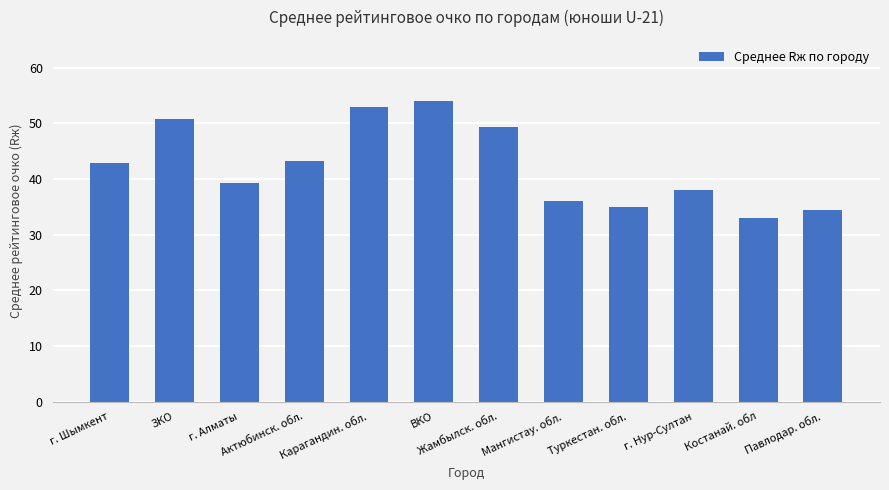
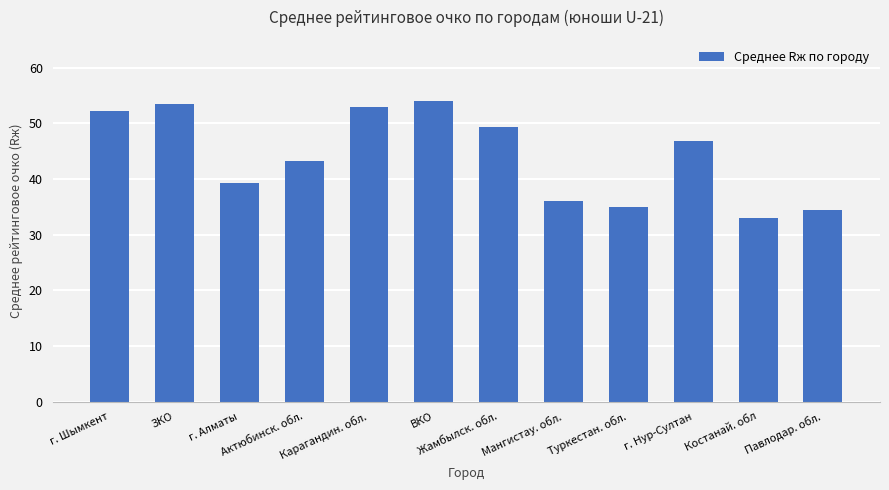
  {
-   "г. Шымкент": 43,
-   "ЗКО": 51,
+   "г. Шымкент": 52,
+   "ЗКО": 53,
    "г. Алматы": 39,
    "Актюбинск. обл.": 43,
    "Карагандин. обл.": 53,
    "ВКО": 54,
    "Жамбылск. обл.": 49,
    "Мангистау. обл.": 36,
    "Туркестан. обл.": 35,
-   "г. Нур-Султан": 38,
+   "г. Нур-Султан": 47,
    "Костанай. обл": 33,
    "Павлодар. обл.": 35
  }
